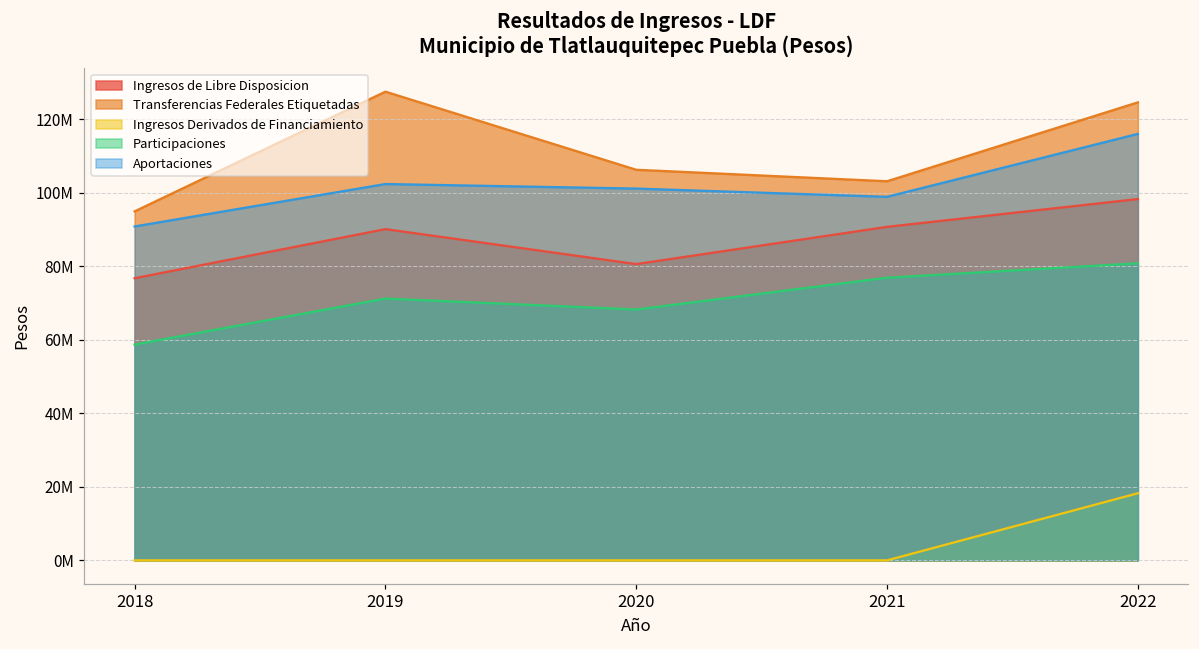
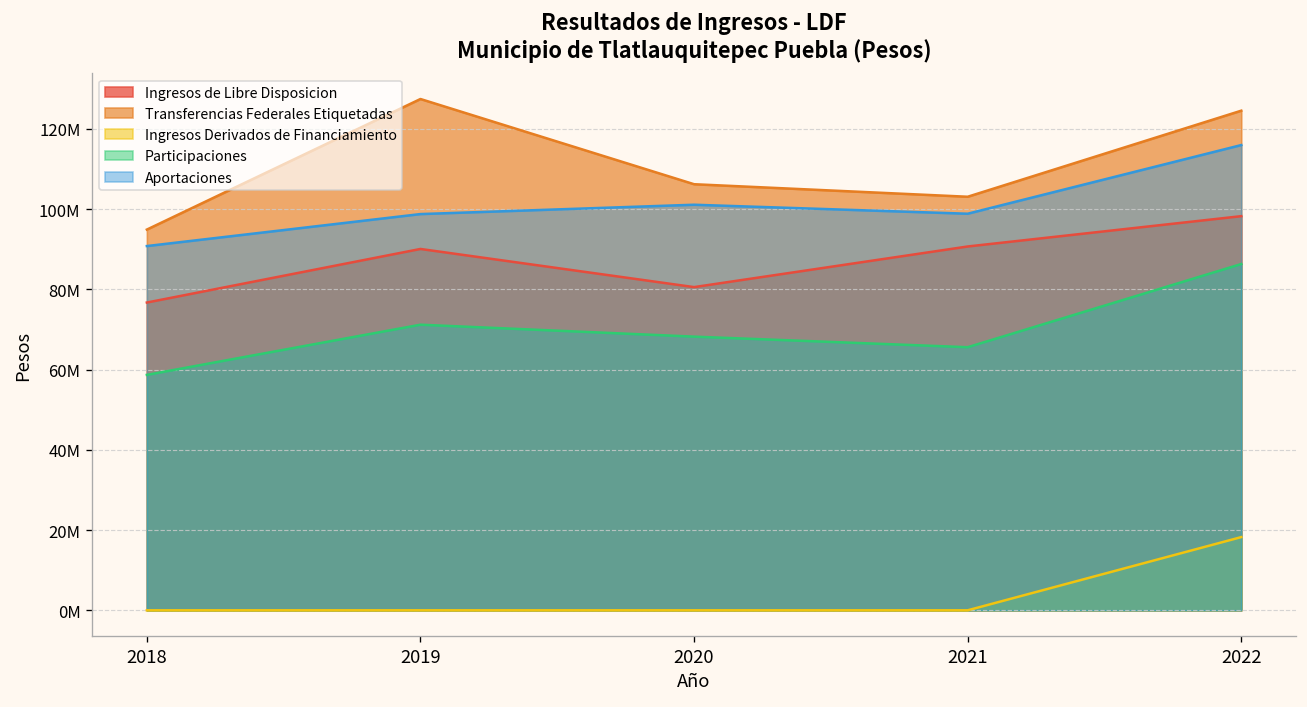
  {
    "Ingresos Derivados de Financiamiento": {
      "2018": 0,
      "2019": 0,
      "2020": 0,
      "2021": 0,
      "2022": 18000000
    },
    "Participaciones": {
      "2018": 59000000,
      "2019": 71000000,
      "2020": 68000000,
-     "2021": 77000000,
-     "2022": 81000000
+     "2021": 66000000,
+     "2022": 86000000
    },
    "Aportaciones": {
      "2018": 91000000,
-     "2019": 102000000,
+     "2019": 99000000,
      "2020": 101000000,
      "2021": 99000000,
      "2022": 116000000
    }
  }
